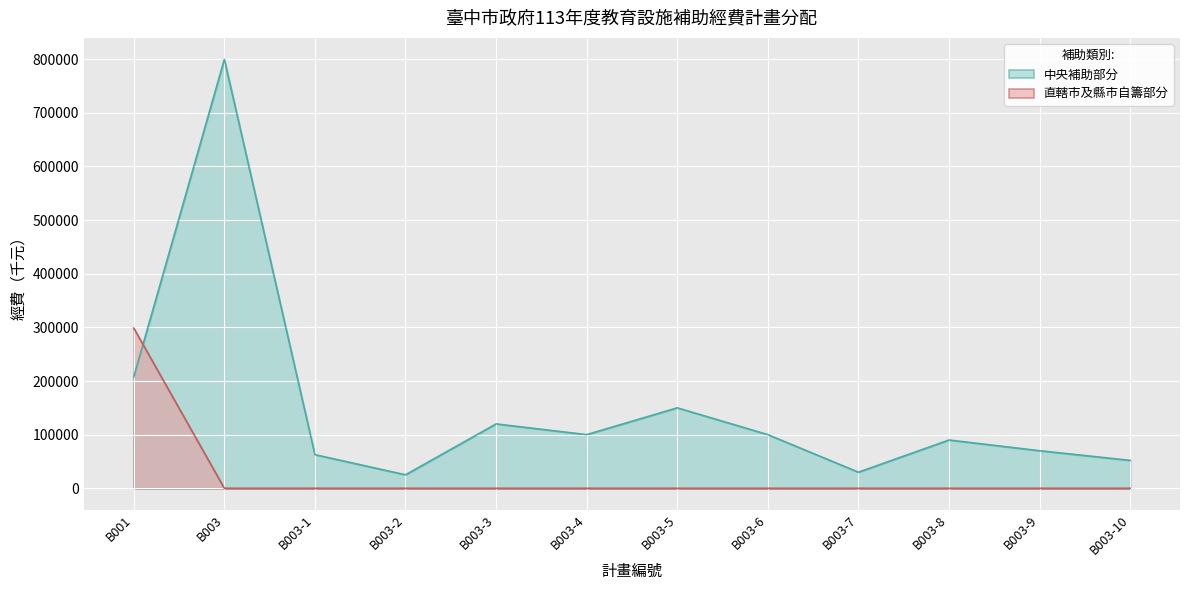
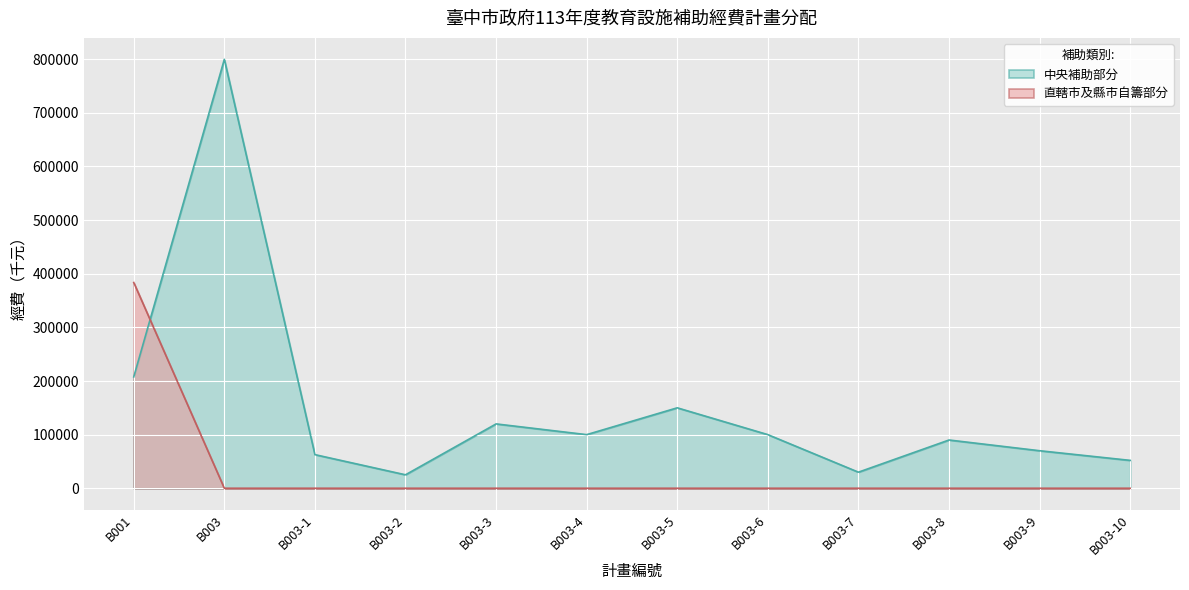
  {
    "中央補助部分": {
      "B001": 210000,
      "B003": 800000,
      "B003-1": 60000,
      "B003-2": 30000,
      "B003-3": 120000,
      "B003-4": 100000,
      "B003-5": 150000,
      "B003-6": 100000,
      "B003-7": 30000,
      "B003-8": 90000,
      "B003-9": 70000,
      "B003-10": 50000
    },
    "直轄市及縣市自籌部分": {
-     "B001": 300000,
+     "B001": 380000,
      "B003": 0,
      "B003-1": 0,
      "B003-2": 0,
      "B003-3": 0,
      "B003-4": 0,
      "B003-5": 0,
      "B003-6": 0,
      "B003-7": 0,
      "B003-8": 0,
      "B003-9": 0,
      "B003-10": 0
    }
  }
